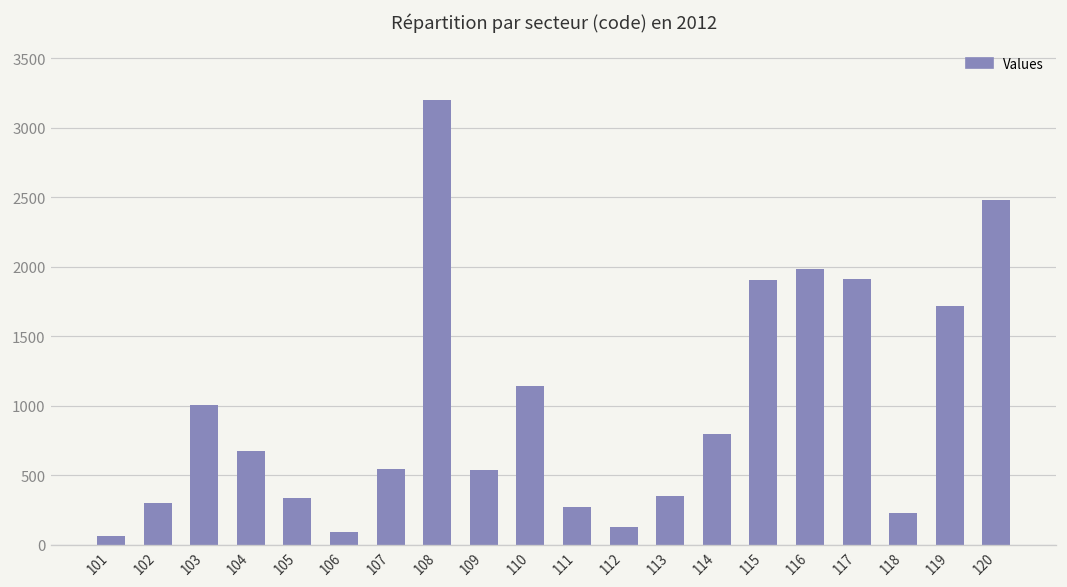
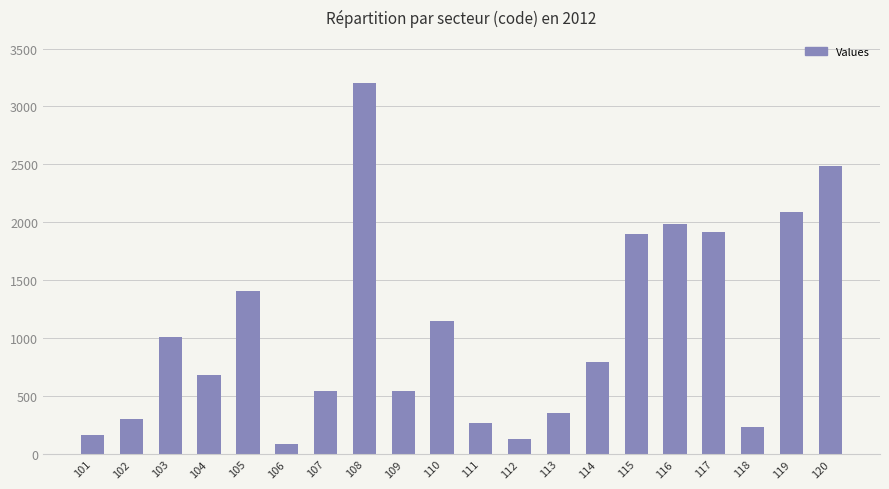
  {
-   "101": 60,
+   "101": 160,
    "102": 300,
    "103": 1010,
    "104": 680,
-   "105": 340,
+   "105": 1410,
    "106": 90,
    "107": 550,
    "108": 3200,
    "109": 540,
    "110": 1140,
    "111": 270,
    "112": 130,
    "113": 350,
    "114": 800,
    "115": 1900,
    "116": 1980,
    "117": 1920,
    "118": 230,
-   "119": 1720,
+   "119": 2090,
    "120": 2480
  }
